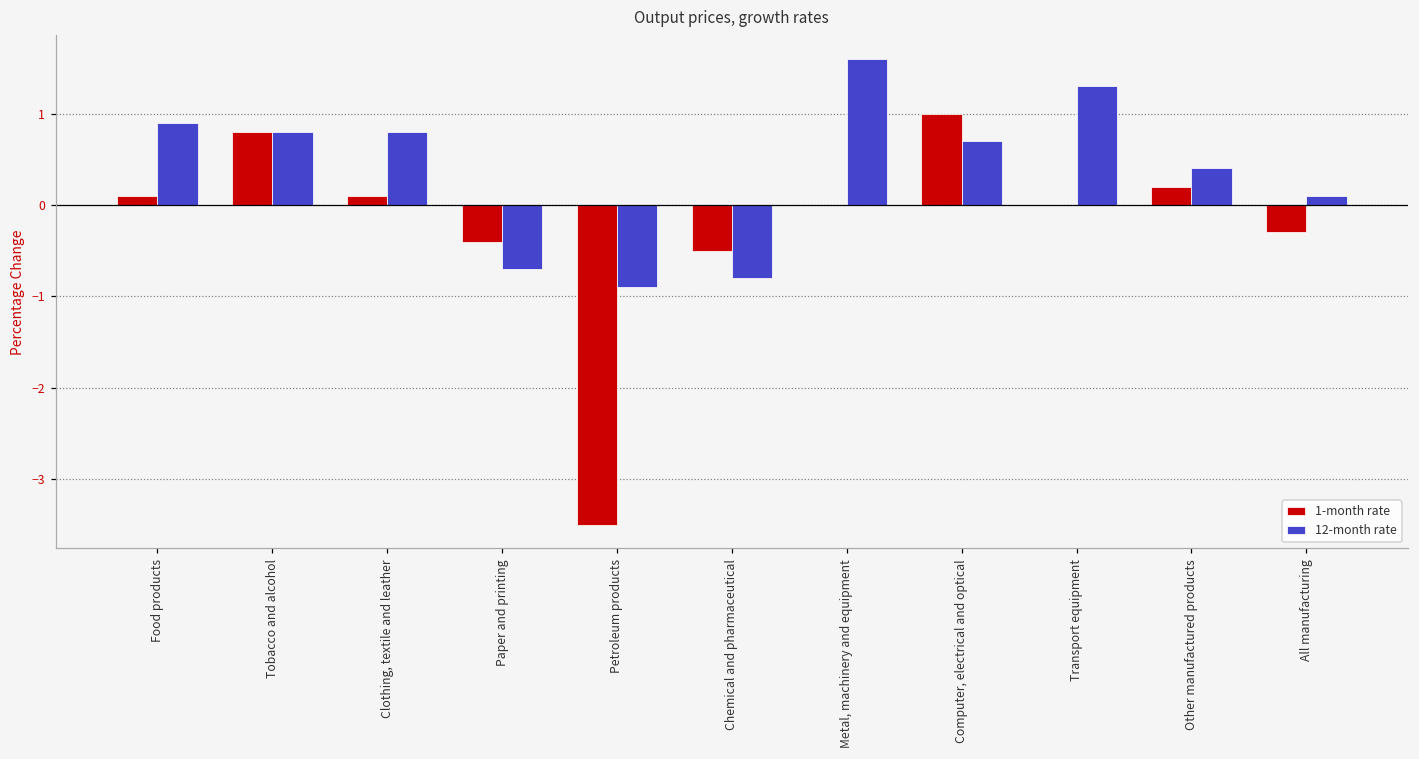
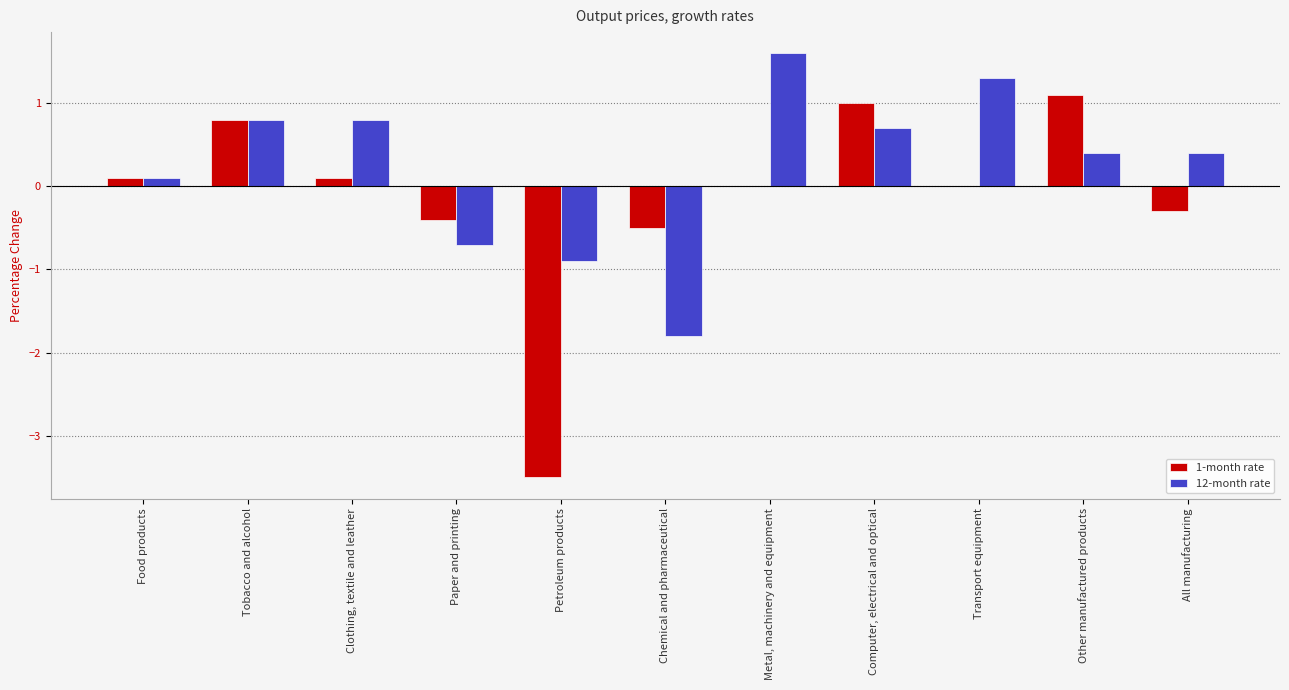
  {
    "1-month rate": {
      "Food products": 0.1,
      "Tobacco and alcohol": 0.8,
      "Clothing, textile and leather": 0.1,
      "Paper and printing": -0.4,
      "Petroleum products": -3.5,
      "Chemical and pharmaceutical": -0.5,
      "Metal, machinery and equipment": 0.0,
      "Computer, electrical and optical": 1.0,
      "Transport equipment": 0.0,
-     "Other manufactured products": 0.2,
+     "Other manufactured products": 1.1,
      "All manufacturing": -0.3
    },
    "12-month rate": {
-     "Food products": 0.9,
+     "Food products": 0.1,
      "Tobacco and alcohol": 0.8,
      "Clothing, textile and leather": 0.8,
      "Paper and printing": -0.7,
      "Petroleum products": -0.9,
-     "Chemical and pharmaceutical": -0.8,
+     "Chemical and pharmaceutical": -1.8,
      "Metal, machinery and equipment": 1.6,
      "Computer, electrical and optical": 0.7,
      "Transport equipment": 1.3,
      "Other manufactured products": 0.4,
-     "All manufacturing": 0.1
+     "All manufacturing": 0.4
    }
  }
